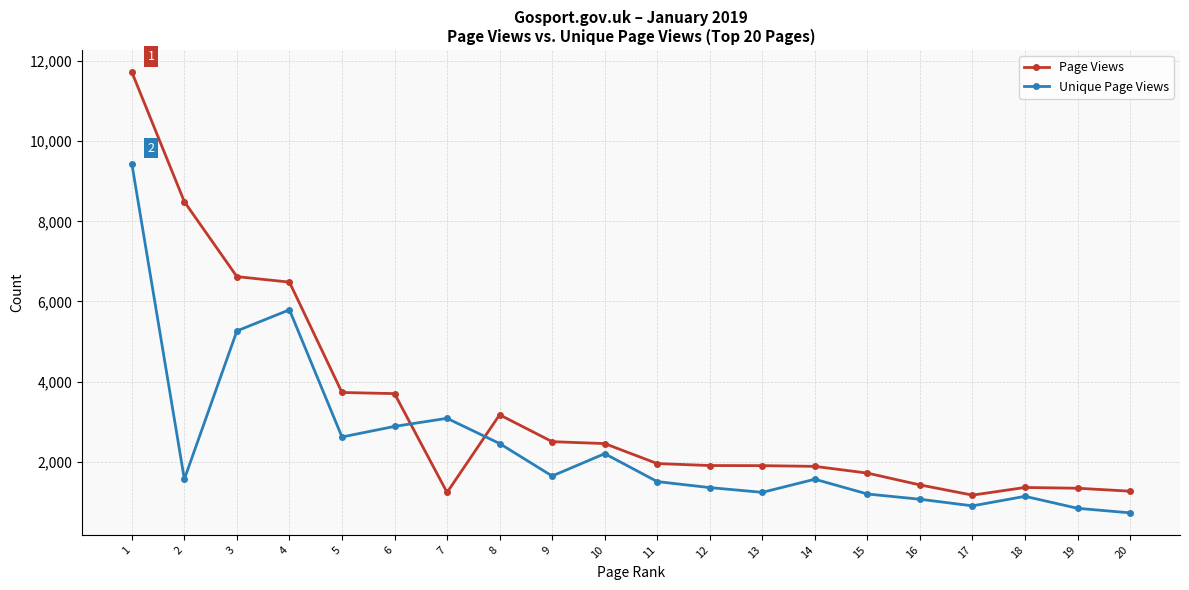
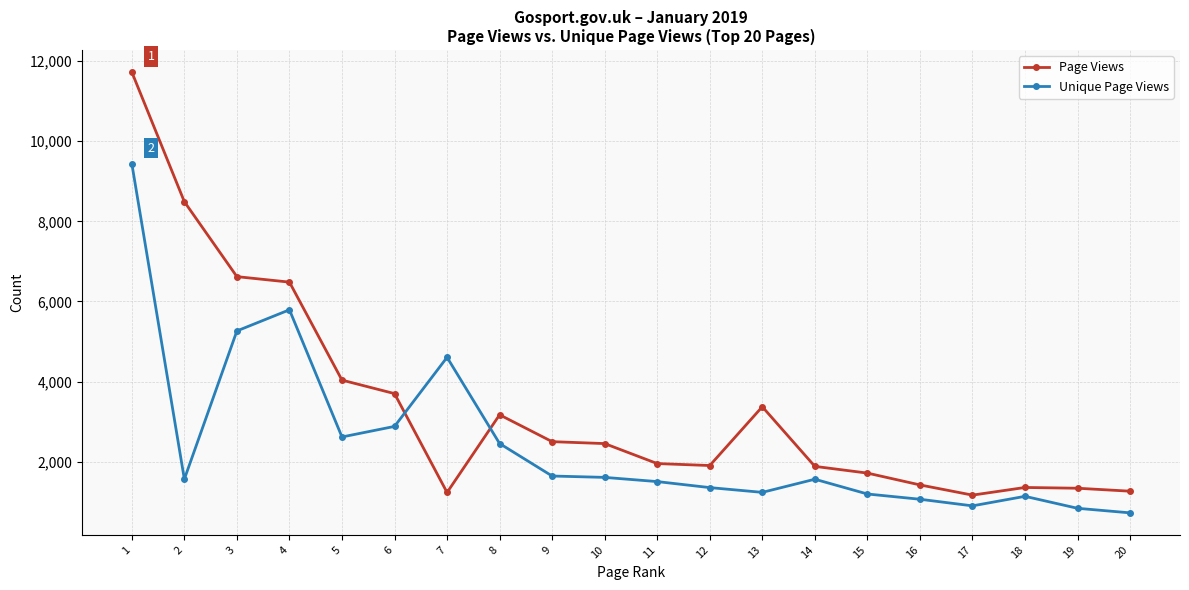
  {
    "Page Views": {
      "2": "8,500",
      "3": "6,600",
      "4": "6,500",
-     "5": "3,700",
+     "5": "4,000",
      "6": "3,700",
      "7": "1,200",
      "8": "3,200",
      "9": "2,500",
      "10": "2,500",
      "11": "2,000",
      "12": "1,900",
-     "13": "1,900",
+     "13": "3,400",
      "14": "1,900",
      "15": "1,700",
      "16": "1,400",
      "17": "1,200",
      "18": "1,400",
      "19": "1,300",
      "20": "1,300"
    },
    "Unique Page Views": {
      "2": "1,600",
      "3": "5,300",
      "4": "5,800",
      "5": "2,600",
      "6": "2,900",
-     "7": "3,100",
+     "7": "4,600",
      "8": "2,500",
      "9": "1,600",
-     "10": "2,200",
+     "10": "1,600",
      "11": "1,500",
      "12": "1,400",
      "13": "1,200",
      "14": "1,600",
      "15": "1,200",
      "16": "1,100",
      "17": "900",
      "18": "1,100",
      "19": "800",
      "20": "700"
    }
  }
